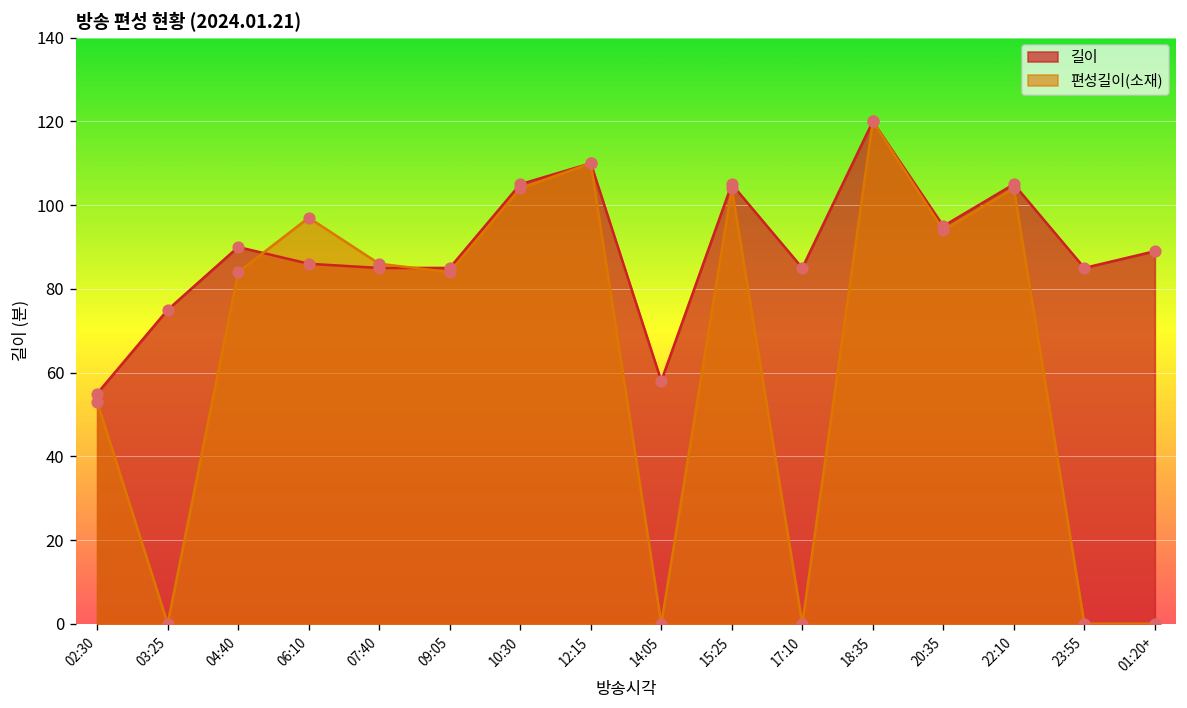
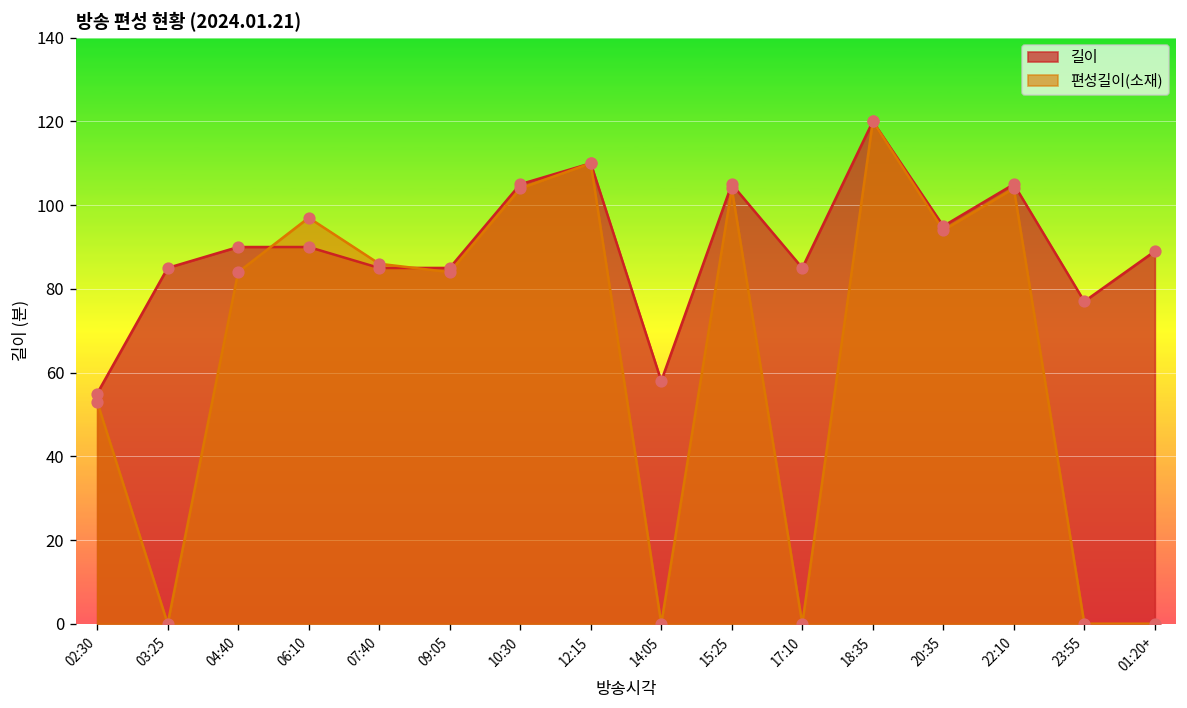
  {
    "길이": {
      "02:30": 55,
-     "03:25": 75,
+     "03:25": 85,
      "04:40": 90,
-     "06:10": 86,
+     "06:10": 90,
      "07:40": 85,
      "09:05": 85,
      "10:30": 105,
      "14:05": 58,
      "15:25": 105,
      "17:10": 85,
      "20:35": 95,
      "22:10": 105,
-     "23:55": 85,
+     "23:55": 77,
      "01:20+": 89
    },
    "편성길이(소재)": {
      "02:30": 53,
      "03:25": 0,
      "04:40": 84,
      "06:10": 97,
      "07:40": 86,
      "09:05": 84,
      "10:30": 104,
      "14:05": 0,
      "15:25": 104,
      "17:10": 0,
      "20:35": 94,
      "22:10": 104,
      "23:55": 0,
      "01:20+": 0
    }
  }
